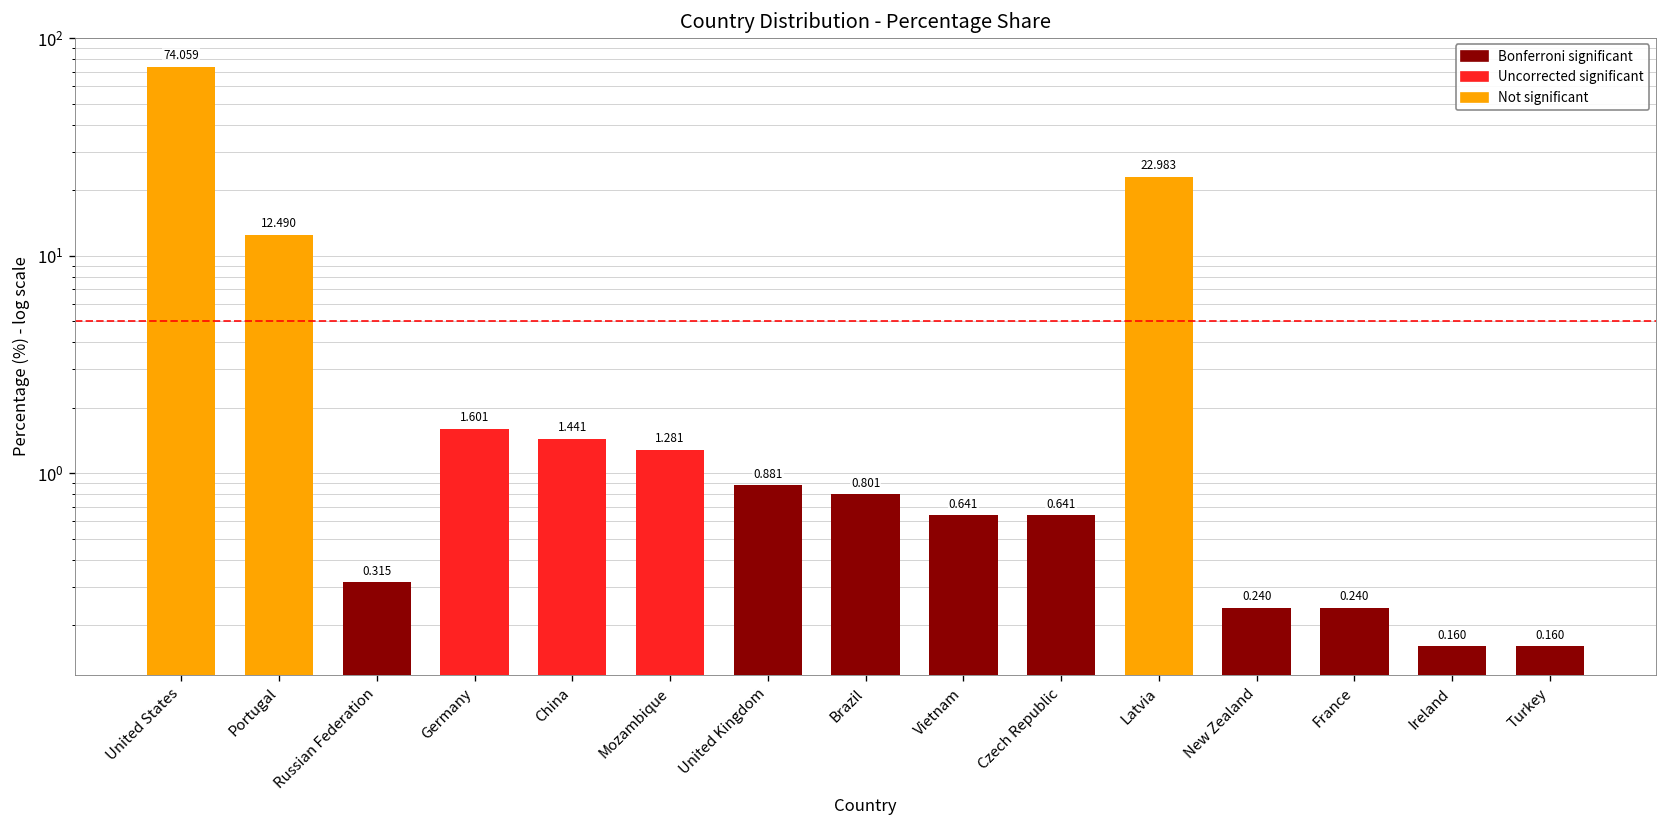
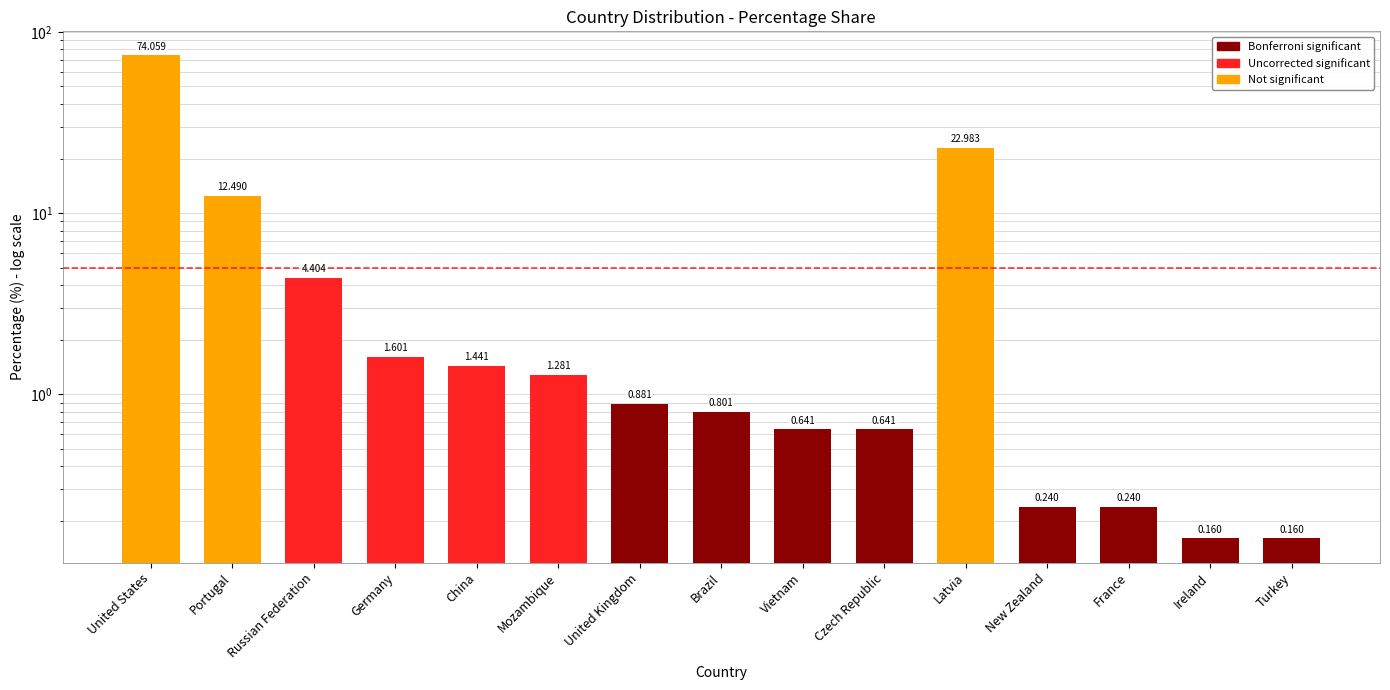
  {
-   "Russian Federation": 0.315
+   "Russian Federation": 4.404
  }
